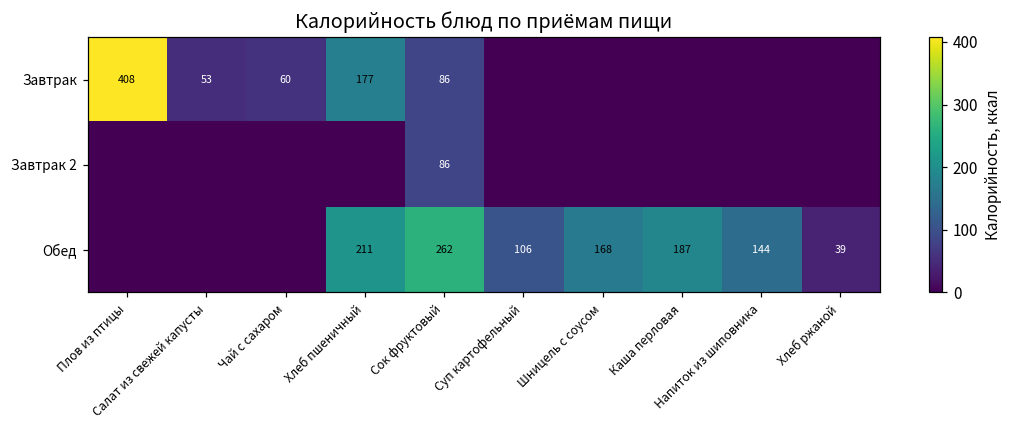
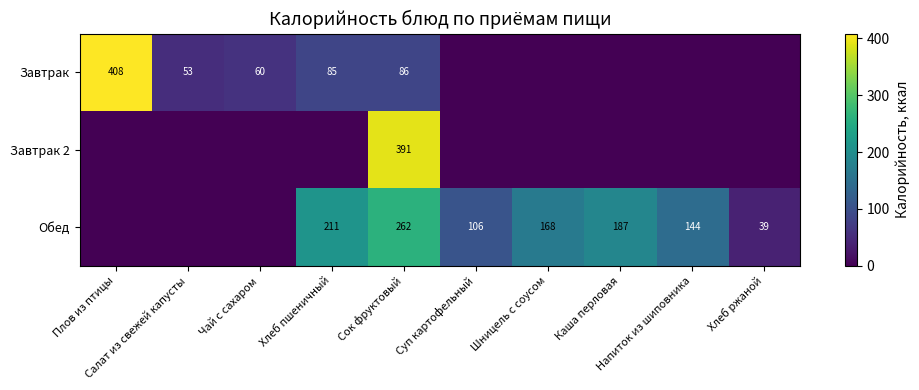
  {
    "Завтрак": {
      "Плов из птицы": 408,
      "Салат из свежей капусты": 53,
      "Чай с сахаром": 60,
-     "Хлеб пшеничный": 177,
+     "Хлеб пшеничный": 85,
      "Сок фруктовый": 86
    },
    "Завтрак 2": {
-     "Сок фруктовый": 86
+     "Сок фруктовый": 391
    },
    "Обед": {
      "Хлеб пшеничный": 211,
      "Сок фруктовый": 262,
      "Суп картофельный": 106,
      "Шницель с соусом": 168,
      "Каша перловая": 187,
      "Напиток из шиповника": 144,
      "Хлеб ржаной": 39
    }
  }
